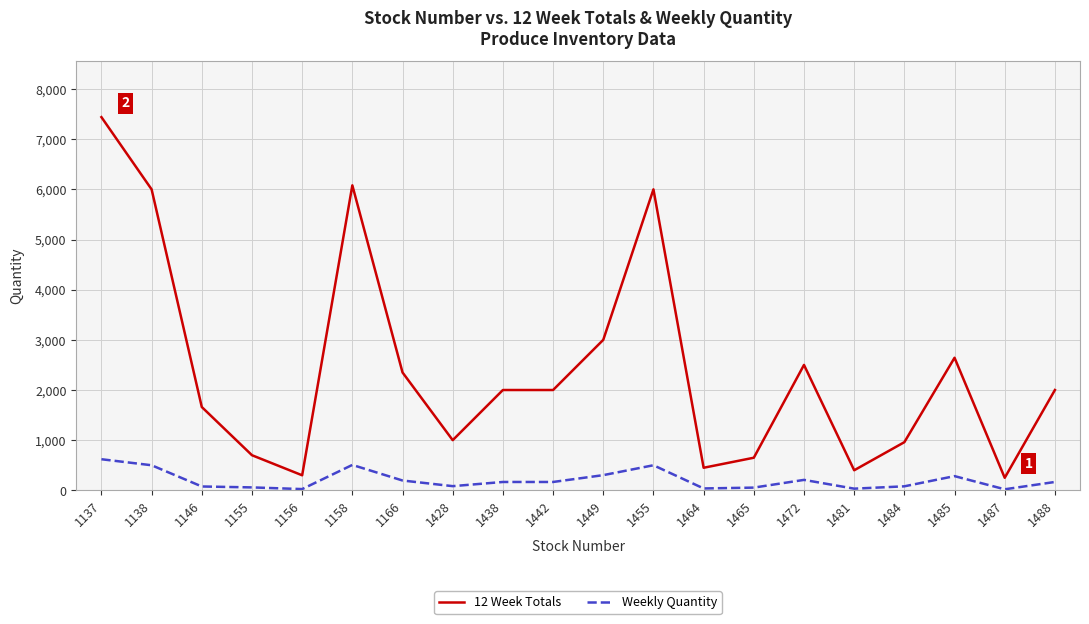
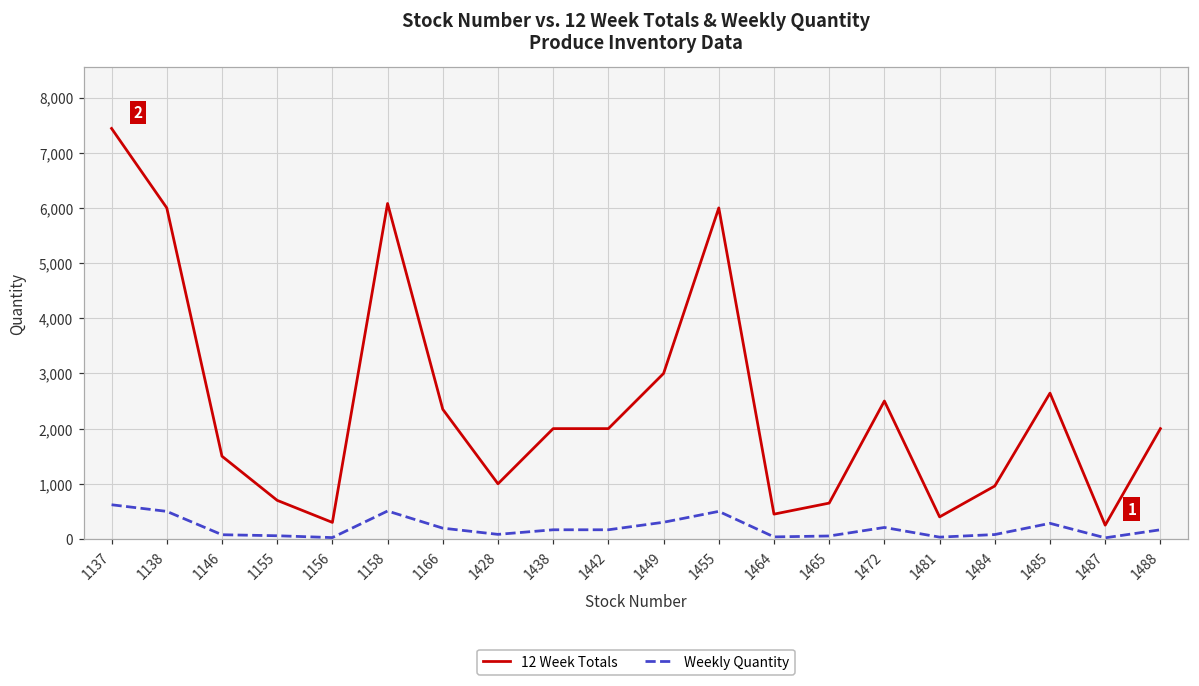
  {
    "12 Week Totals": {
      "1138": "6,000",
-     "1146": "1,700",
+     "1146": "1,500",
      "1155": "700",
      "1156": "300",
      "1158": "6,100",
      "1166": "2,400",
      "1428": "1,000",
      "1438": "2,000",
      "1442": "2,000",
      "1449": "3,000",
      "1455": "6,000",
      "1464": "500",
      "1465": "700",
      "1472": "2,500",
      "1481": "400",
      "1484": "1,000",
      "1485": "2,600",
      "1488": "2,000"
    },
    "Weekly Quantity": {
      "1137": "600",
      "1138": "500",
      "1146": "100",
      "1155": "100",
      "1156": "0",
      "1158": "500",
      "1166": "200",
      "1428": "100",
      "1438": "200",
      "1442": "200",
      "1449": "300",
      "1455": "500",
      "1464": "0",
      "1465": "100",
      "1472": "200",
      "1481": "0",
      "1484": "100",
      "1485": "300",
      "1487": "0",
      "1488": "200"
    }
  }
